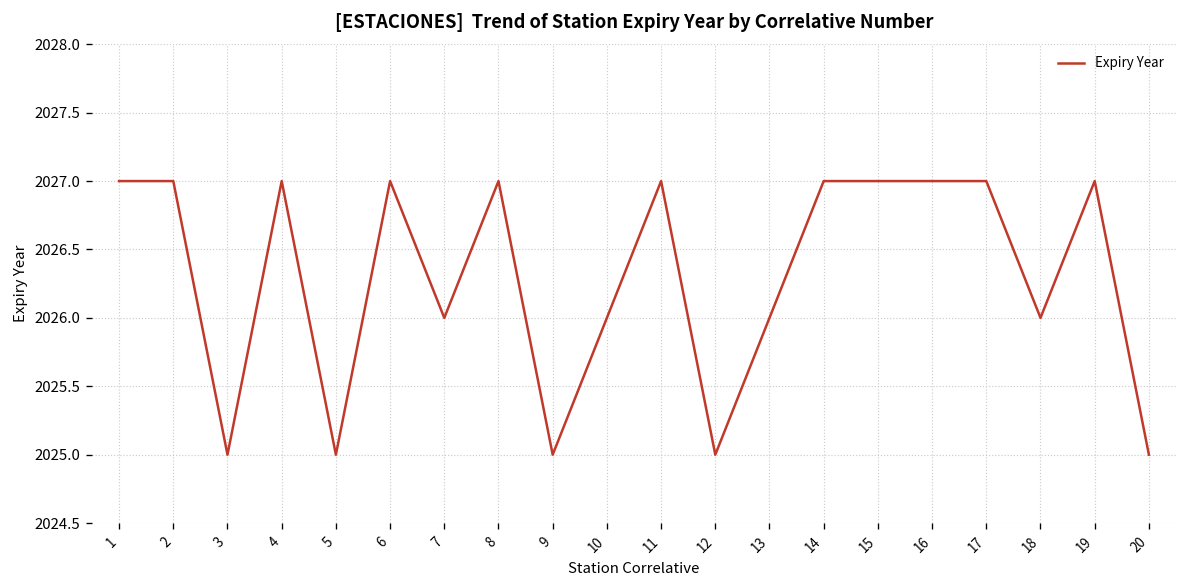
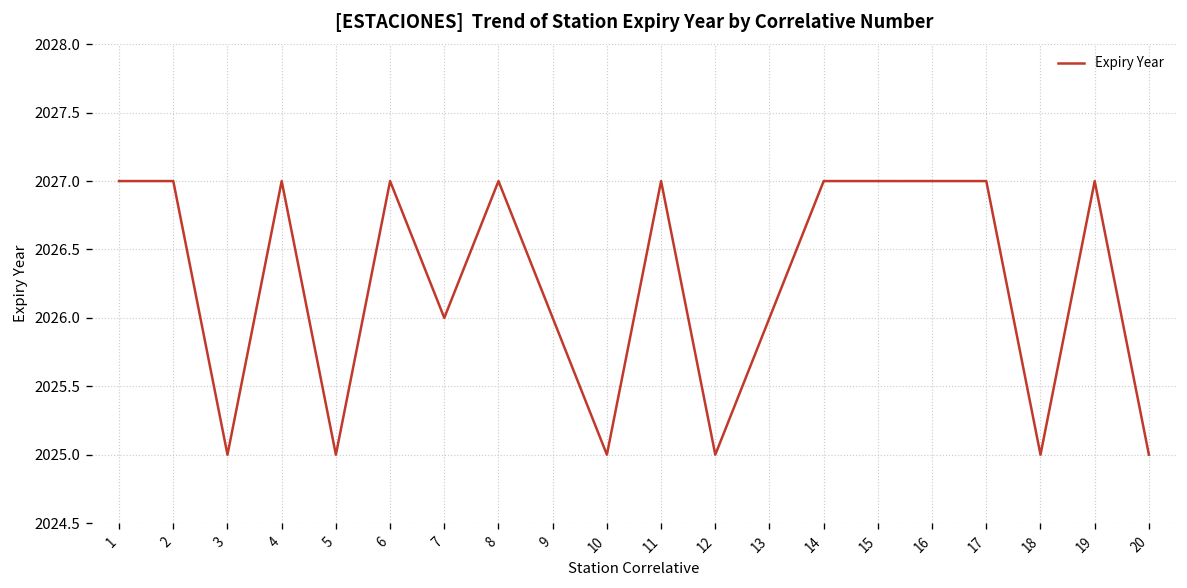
  {
    "1": 2027,
    "2": 2027,
    "3": 2025,
    "4": 2027,
    "5": 2025,
    "6": 2027,
    "7": 2026,
    "8": 2027,
-   "9": 2025,
-   "10": 2026,
+   "9": 2026,
+   "10": 2025,
    "11": 2027,
    "12": 2025,
    "13": 2026,
    "14": 2027,
    "15": 2027,
    "16": 2027,
    "17": 2027,
-   "18": 2026,
+   "18": 2025,
    "19": 2027,
    "20": 2025
  }
